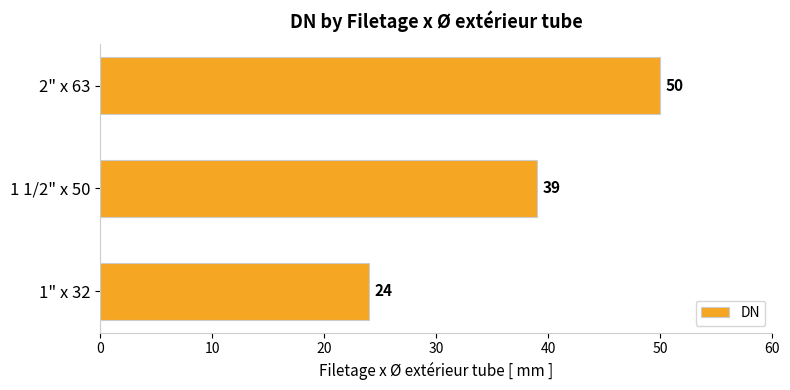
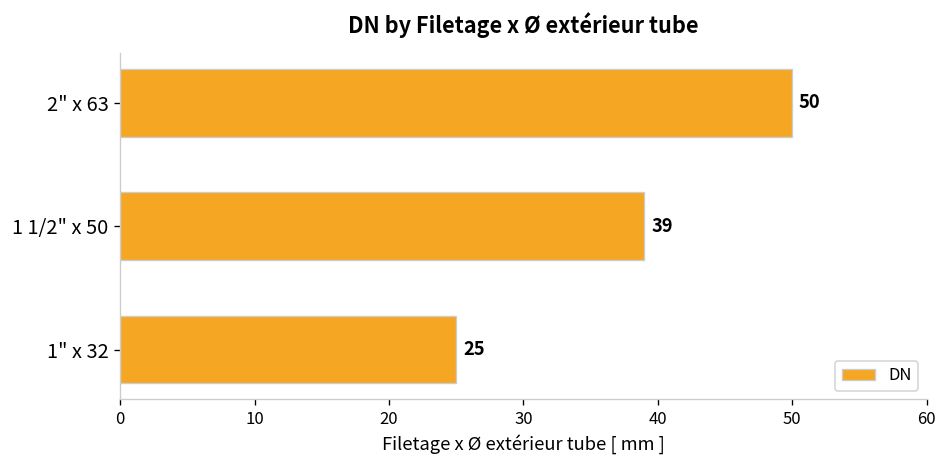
  {
    "2\" x 63": 50,
    "1 1/2\" x 50": 39,
-   "1\" x 32": 24
+   "1\" x 32": 25
  }
